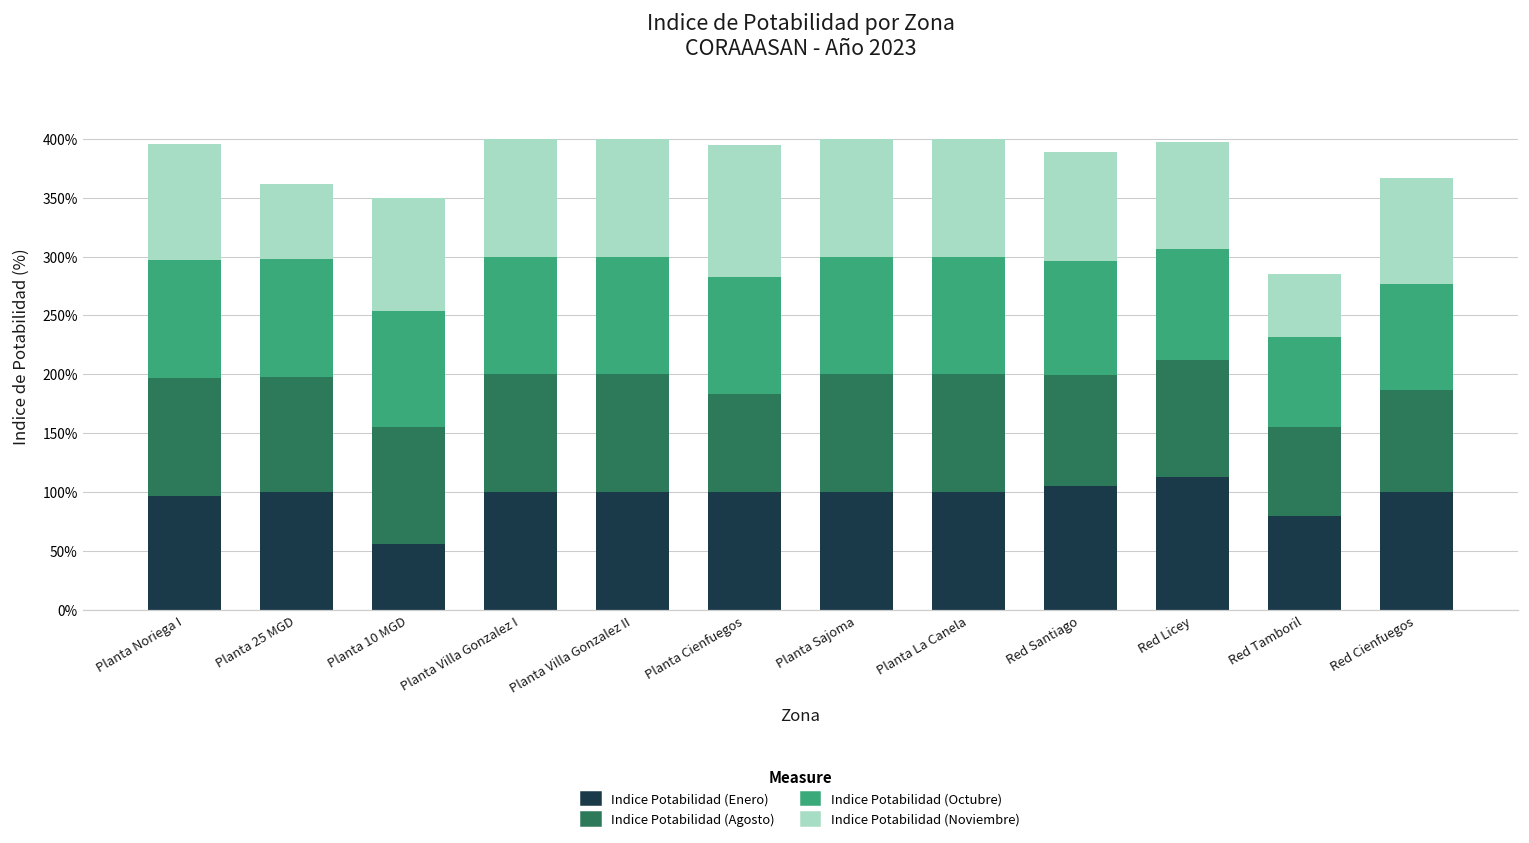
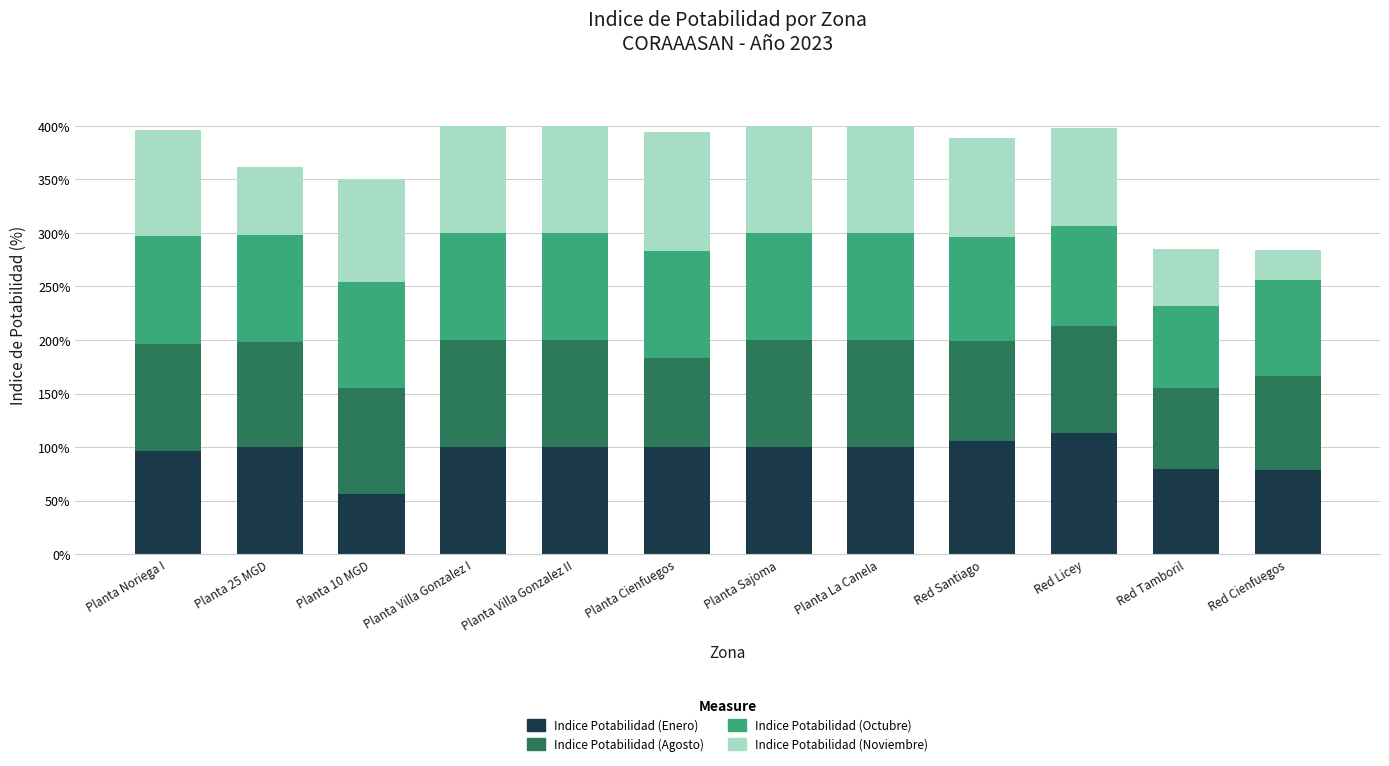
  {
    "Indice Potabilidad (Enero)": {
      "Planta Noriega I": "97%",
      "Planta 25 MGD": "100%",
      "Planta 10 MGD": "56%",
      "Planta Villa Gonzalez I": "100%",
      "Planta Villa Gonzalez II": "100%",
      "Planta Cienfuegos": "100%",
      "Planta Sajoma": "100%",
      "Planta La Canela": "100%",
      "Red Santiago": "105%",
      "Red Licey": "113%",
      "Red Tamboril": "80%",
-     "Red Cienfuegos": "100%"
+     "Red Cienfuegos": "79%"
    },
    "Indice Potabilidad (Noviembre)": {
      "Planta Noriega I": "99%",
      "Planta 25 MGD": "64%",
      "Planta 10 MGD": "96%",
      "Planta Villa Gonzalez I": "100%",
      "Planta Villa Gonzalez II": "100%",
      "Planta Cienfuegos": "111%",
      "Planta Sajoma": "100%",
      "Planta La Canela": "100%",
      "Red Santiago": "92%",
      "Red Licey": "91%",
      "Red Tamboril": "53%",
-     "Red Cienfuegos": "90%"
+     "Red Cienfuegos": "28%"
    }
  }
